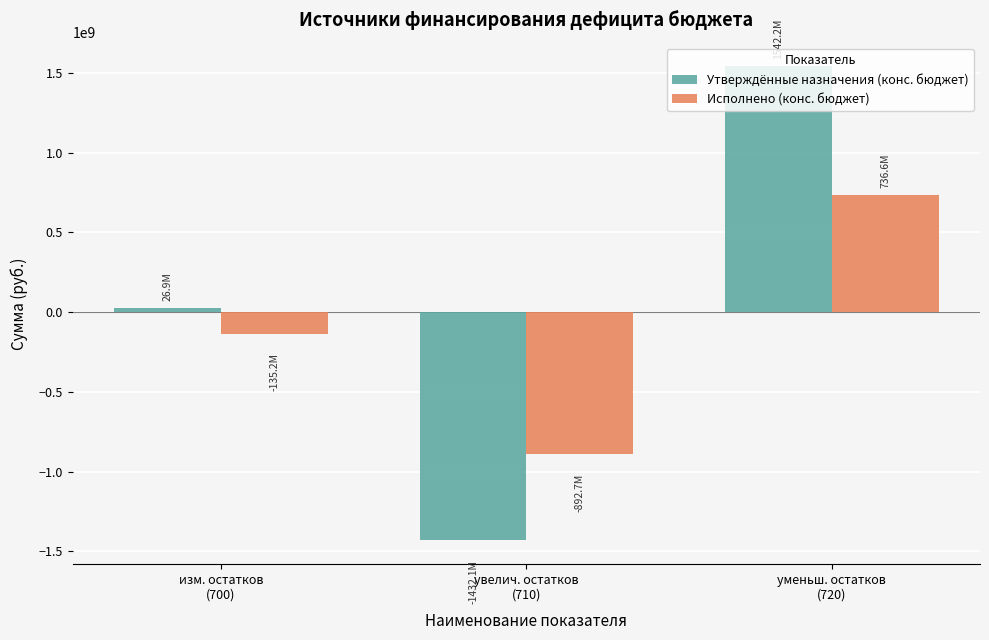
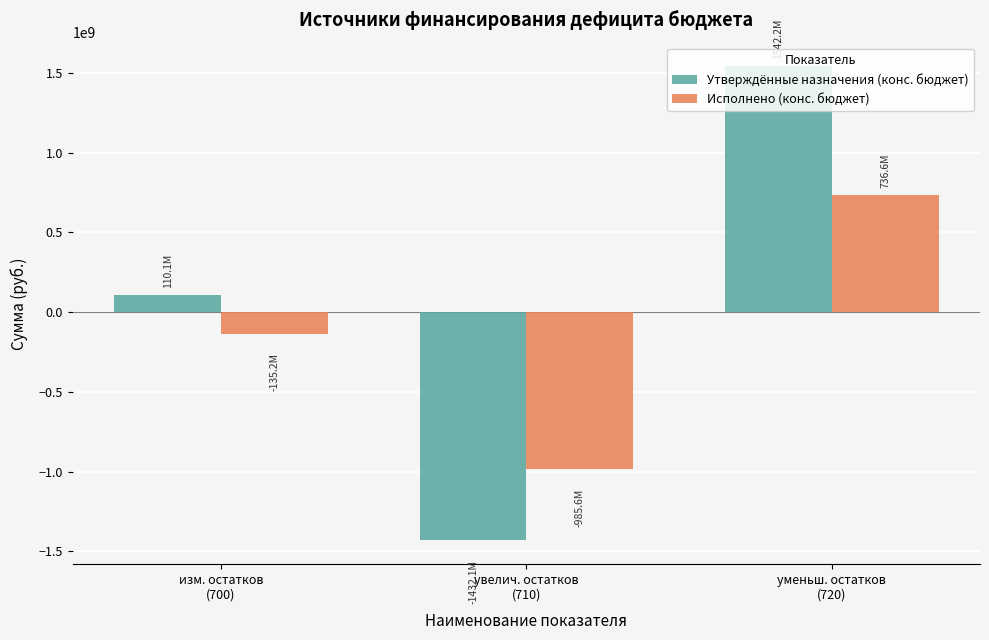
  {
    "Утверждённые назначения (конс. бюджет)": {
-     "изм. остатков (700)": "26.9M",
+     "изм. остатков (700)": "110.1M",
      "увелич. остатков (710)": "-1432.1M"
    },
    "Исполнено (конс. бюджет)": {
      "изм. остатков (700)": "-135.2M",
-     "увелич. остатков (710)": "-892.7M",
+     "увелич. остатков (710)": "-985.6M",
      "уменьш. остатков (720)": "736.6M"
    }
  }
